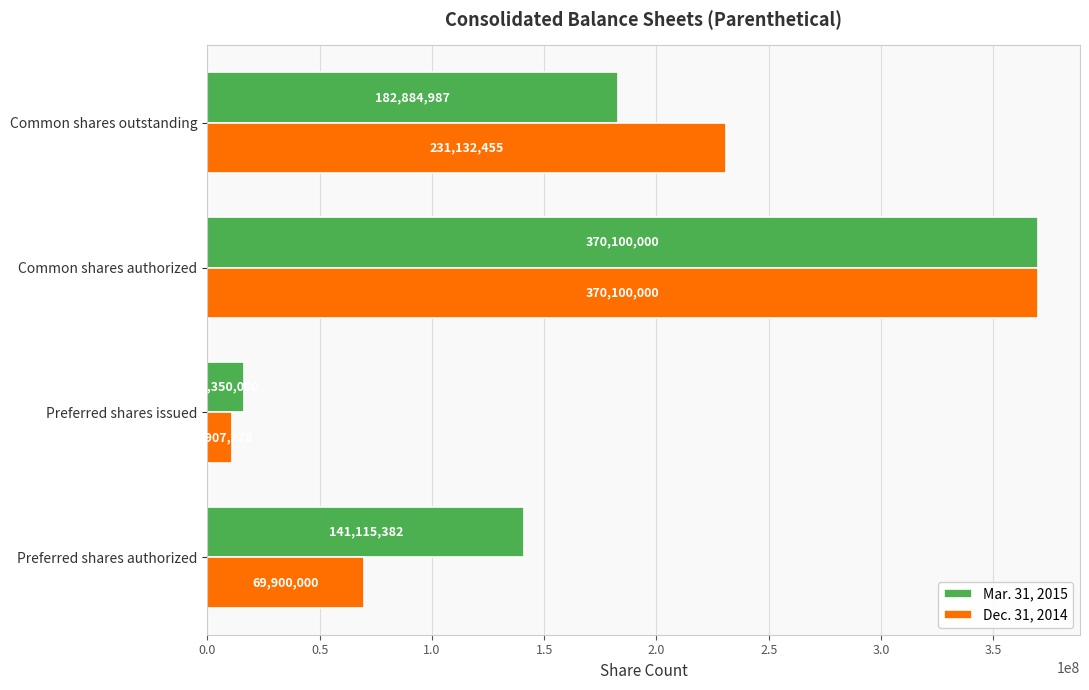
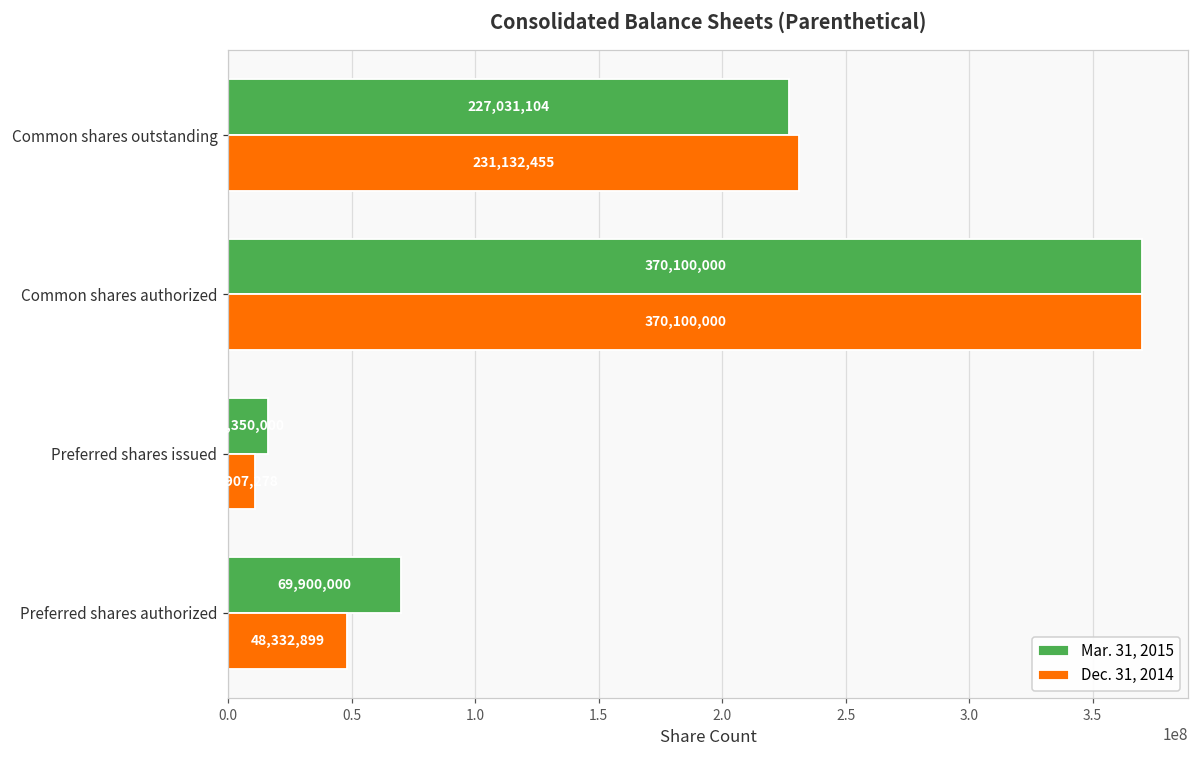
  {
    "Mar. 31, 2015": {
-     "Common shares outstanding": "182,884,987",
+     "Common shares outstanding": "227,031,104",
      "Common shares authorized": "370,100,000",
-     "Preferred shares authorized": "141,115,382"
+     "Preferred shares authorized": "69,900,000"
    },
    "Dec. 31, 2014": {
      "Common shares outstanding": "231,132,455",
      "Common shares authorized": "370,100,000",
-     "Preferred shares authorized": "69,900,000"
+     "Preferred shares authorized": "48,332,899"
    }
  }
